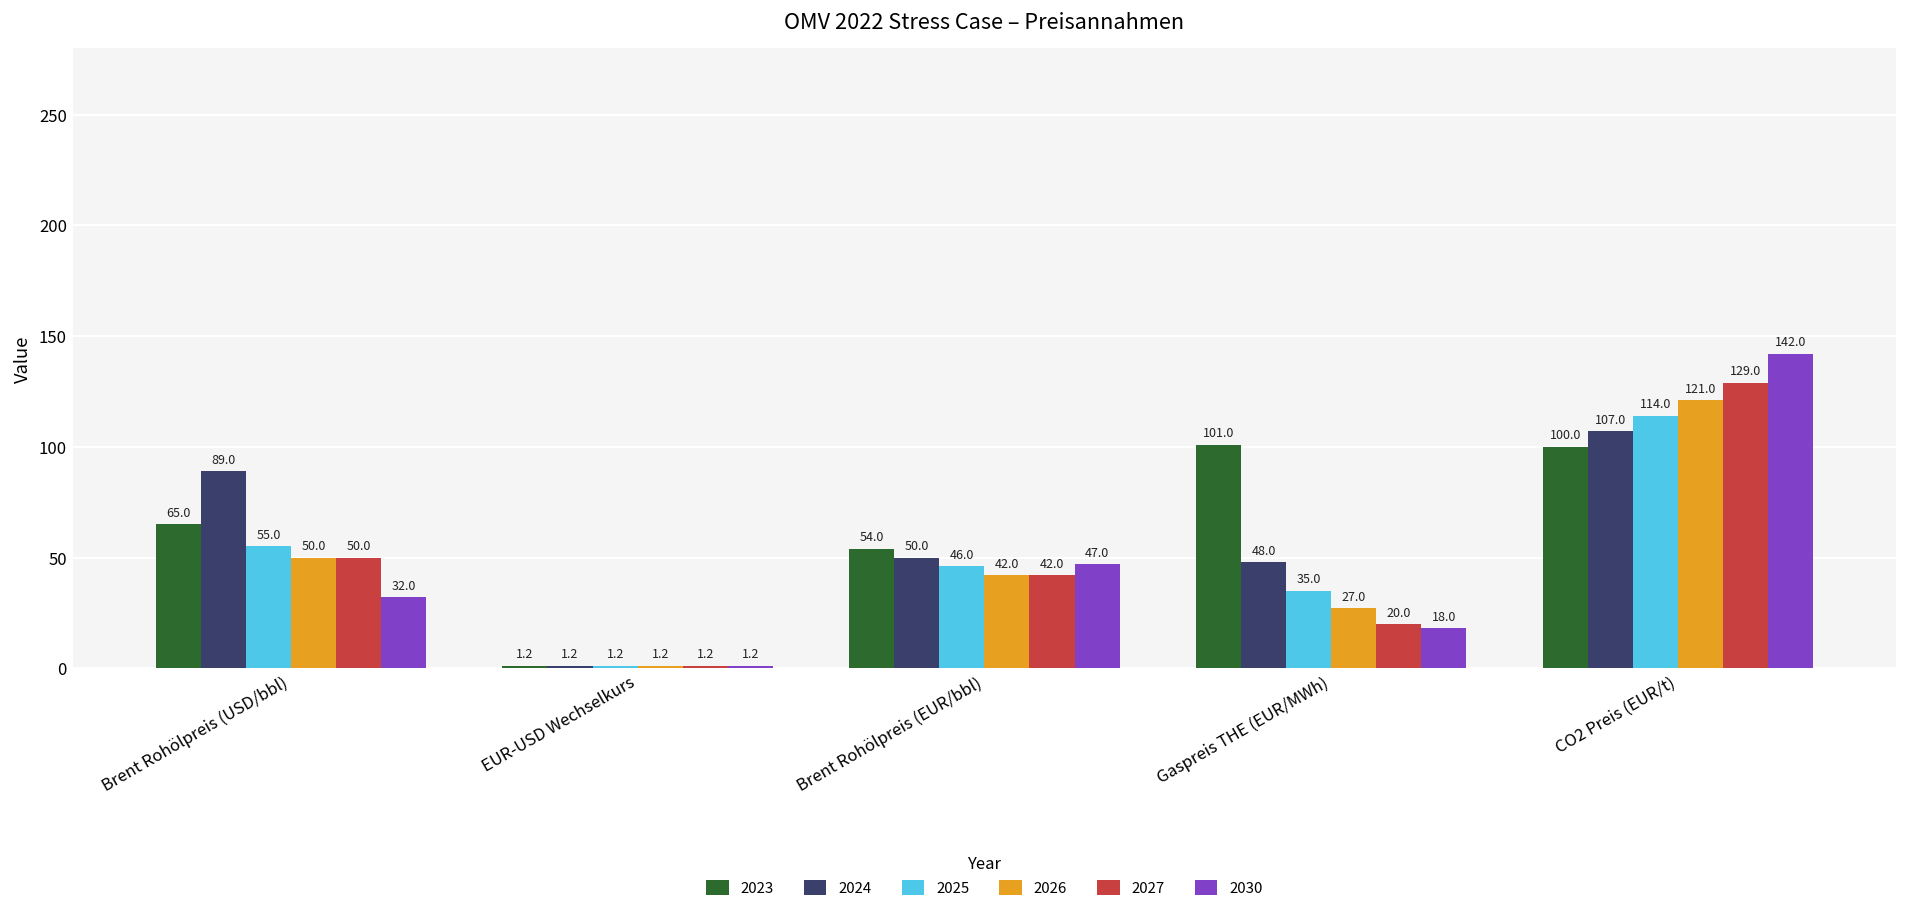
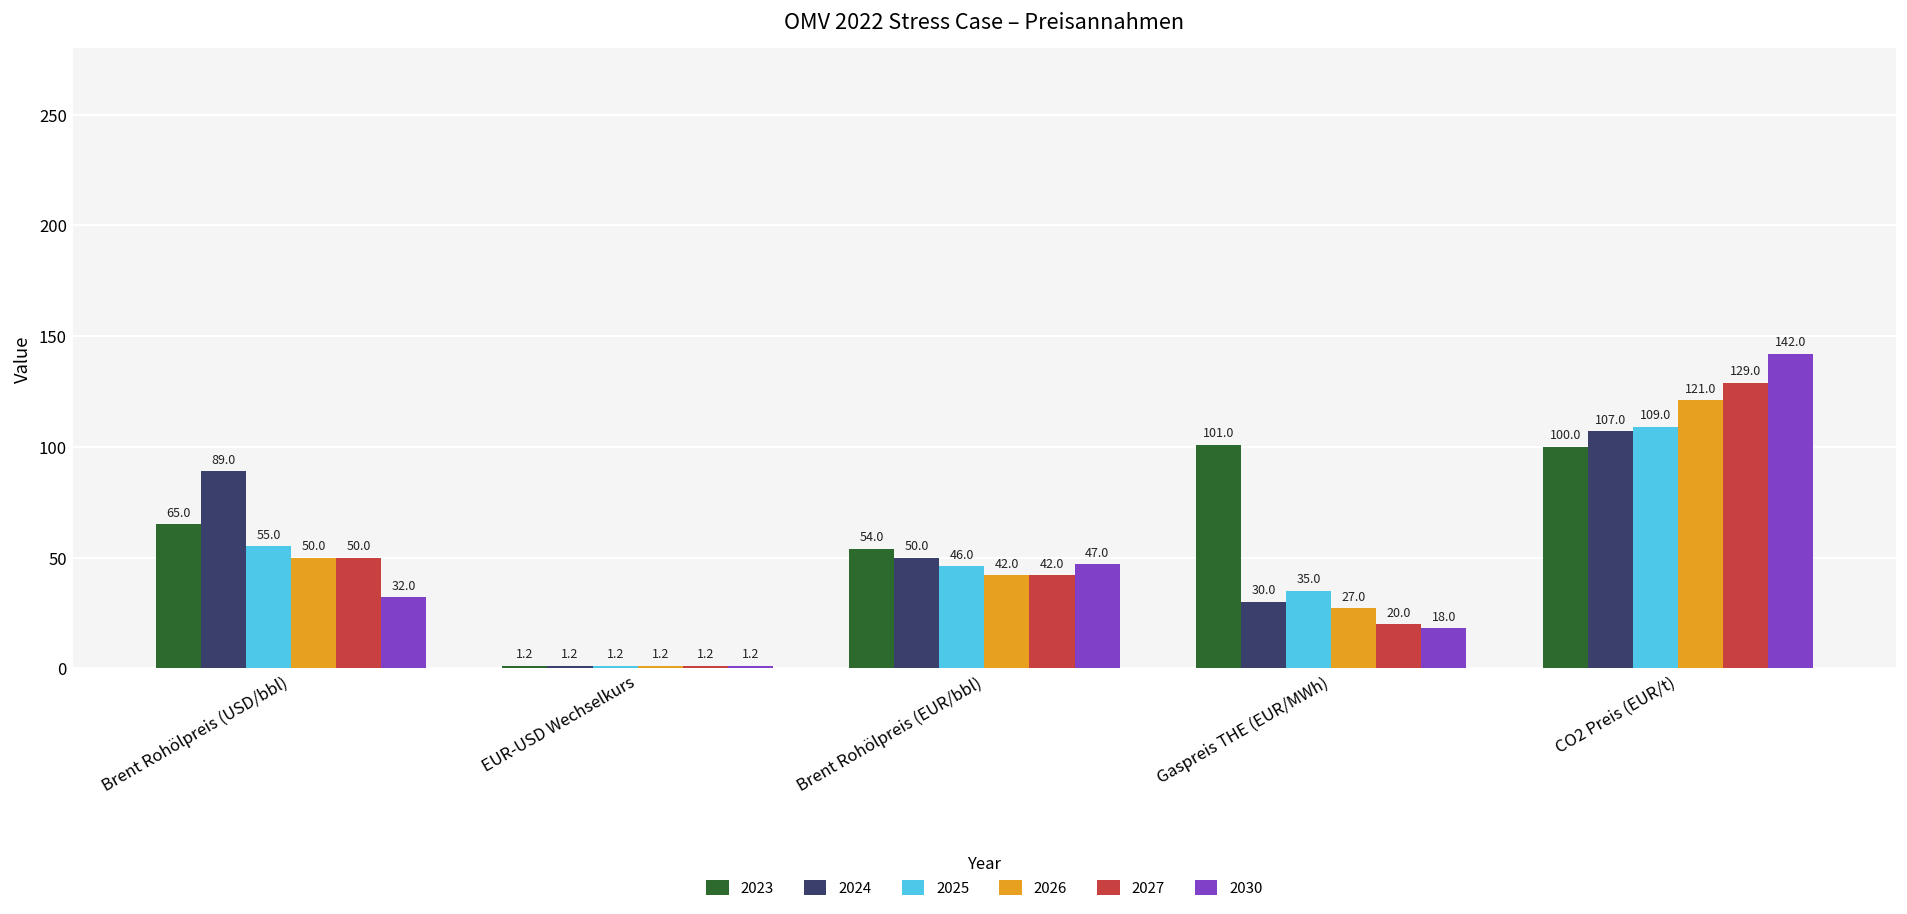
  {
    "2023": {
      "Brent Rohölpreis (USD/bbl)": 65.0,
      "EUR-USD Wechselkurs": 1.2,
      "Brent Rohölpreis (EUR/bbl)": 54.0,
      "Gaspreis THE (EUR/MWh)": 101.0,
      "CO2 Preis (EUR/t)": 100.0
    },
    "2024": {
      "Brent Rohölpreis (USD/bbl)": 89.0,
      "EUR-USD Wechselkurs": 1.2,
      "Brent Rohölpreis (EUR/bbl)": 50.0,
-     "Gaspreis THE (EUR/MWh)": 48.0,
+     "Gaspreis THE (EUR/MWh)": 30.0,
      "CO2 Preis (EUR/t)": 107.0
    },
    "2025": {
      "Brent Rohölpreis (USD/bbl)": 55.0,
      "EUR-USD Wechselkurs": 1.2,
      "Brent Rohölpreis (EUR/bbl)": 46.0,
      "Gaspreis THE (EUR/MWh)": 35.0,
-     "CO2 Preis (EUR/t)": 114.0
+     "CO2 Preis (EUR/t)": 109.0
    },
    "2026": {
      "Brent Rohölpreis (USD/bbl)": 50.0,
      "EUR-USD Wechselkurs": 1.2,
      "Brent Rohölpreis (EUR/bbl)": 42.0,
      "Gaspreis THE (EUR/MWh)": 27.0,
      "CO2 Preis (EUR/t)": 121.0
    },
    "2027": {
      "Brent Rohölpreis (USD/bbl)": 50.0,
      "EUR-USD Wechselkurs": 1.2,
      "Brent Rohölpreis (EUR/bbl)": 42.0,
      "Gaspreis THE (EUR/MWh)": 20.0,
      "CO2 Preis (EUR/t)": 129.0
    },
    "2030": {
      "Brent Rohölpreis (USD/bbl)": 32.0,
      "EUR-USD Wechselkurs": 1.2,
      "Brent Rohölpreis (EUR/bbl)": 47.0,
      "Gaspreis THE (EUR/MWh)": 18.0,
      "CO2 Preis (EUR/t)": 142.0
    }
  }
